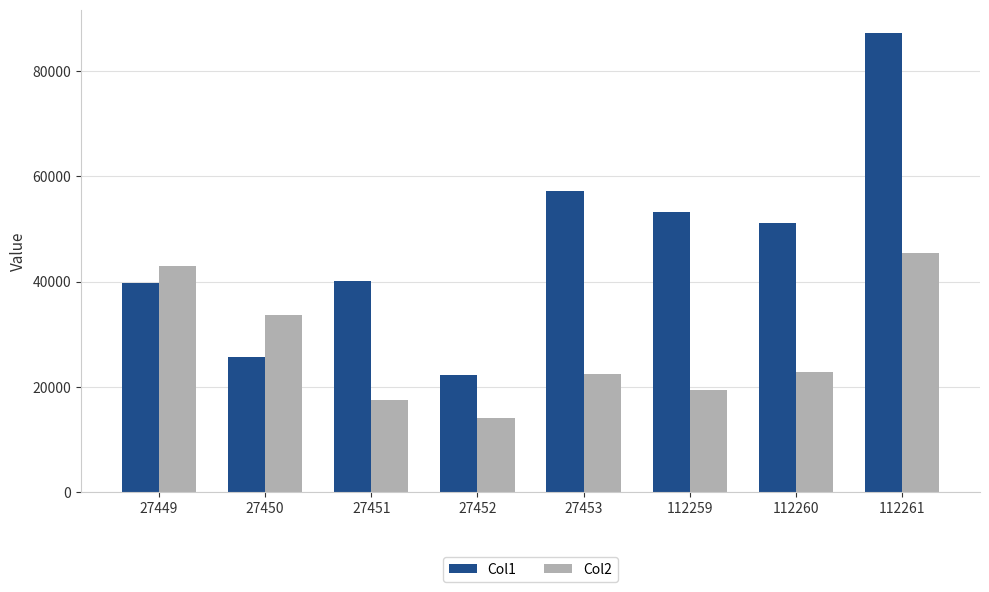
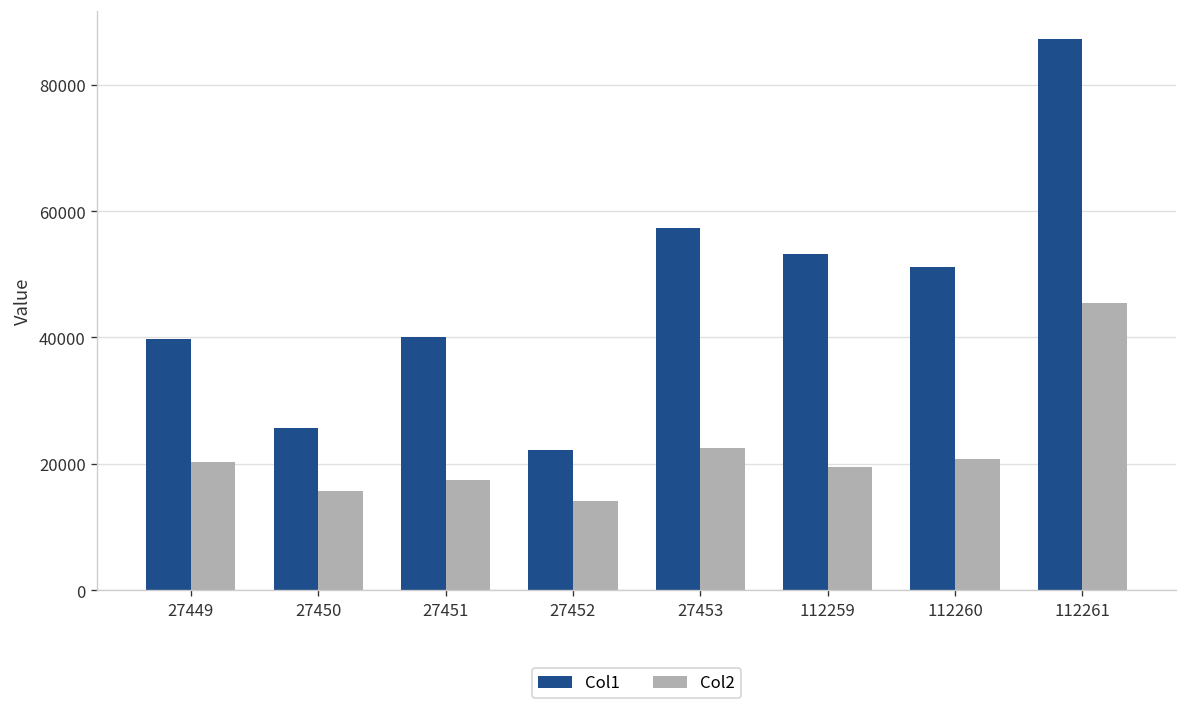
  {
    "Col1": {
      "27449": 40000,
      "27450": 26000,
      "27451": 40000,
      "27452": 22000,
      "27453": 57000,
      "112259": 53000,
      "112260": 51000,
      "112261": 87000
    },
    "Col2": {
-     "27449": 43000,
-     "27450": 34000,
+     "27449": 20000,
+     "27450": 16000,
      "27451": 17000,
      "27452": 14000,
      "27453": 22000,
      "112259": 19000,
-     "112260": 23000,
+     "112260": 21000,
      "112261": 45000
    }
  }
